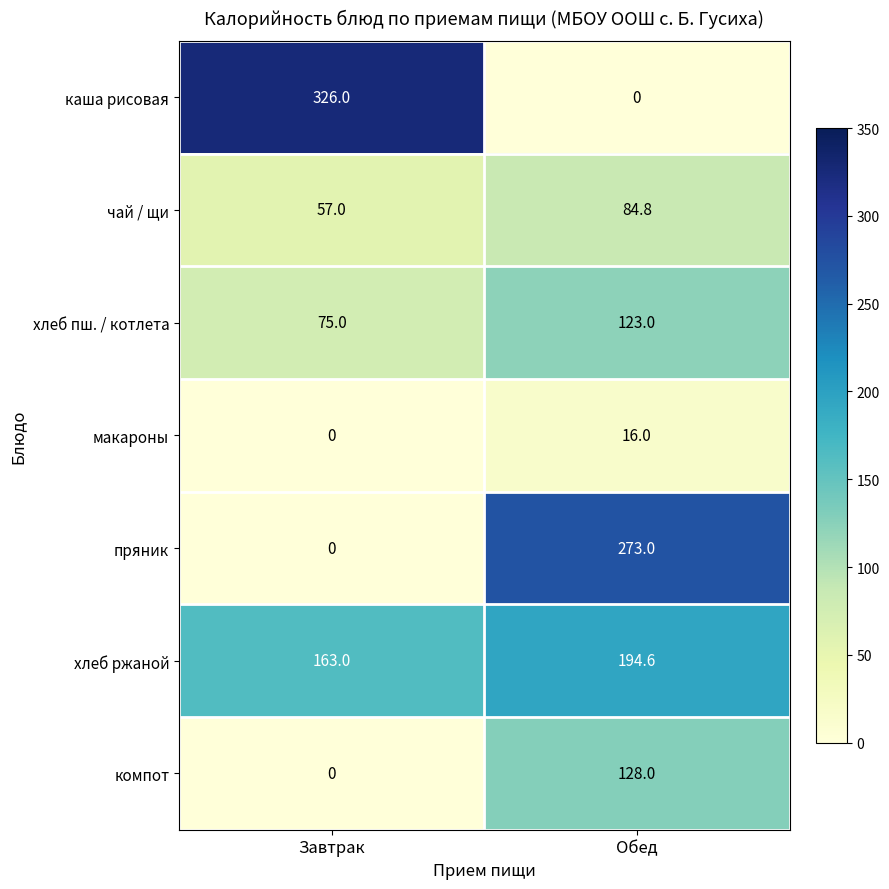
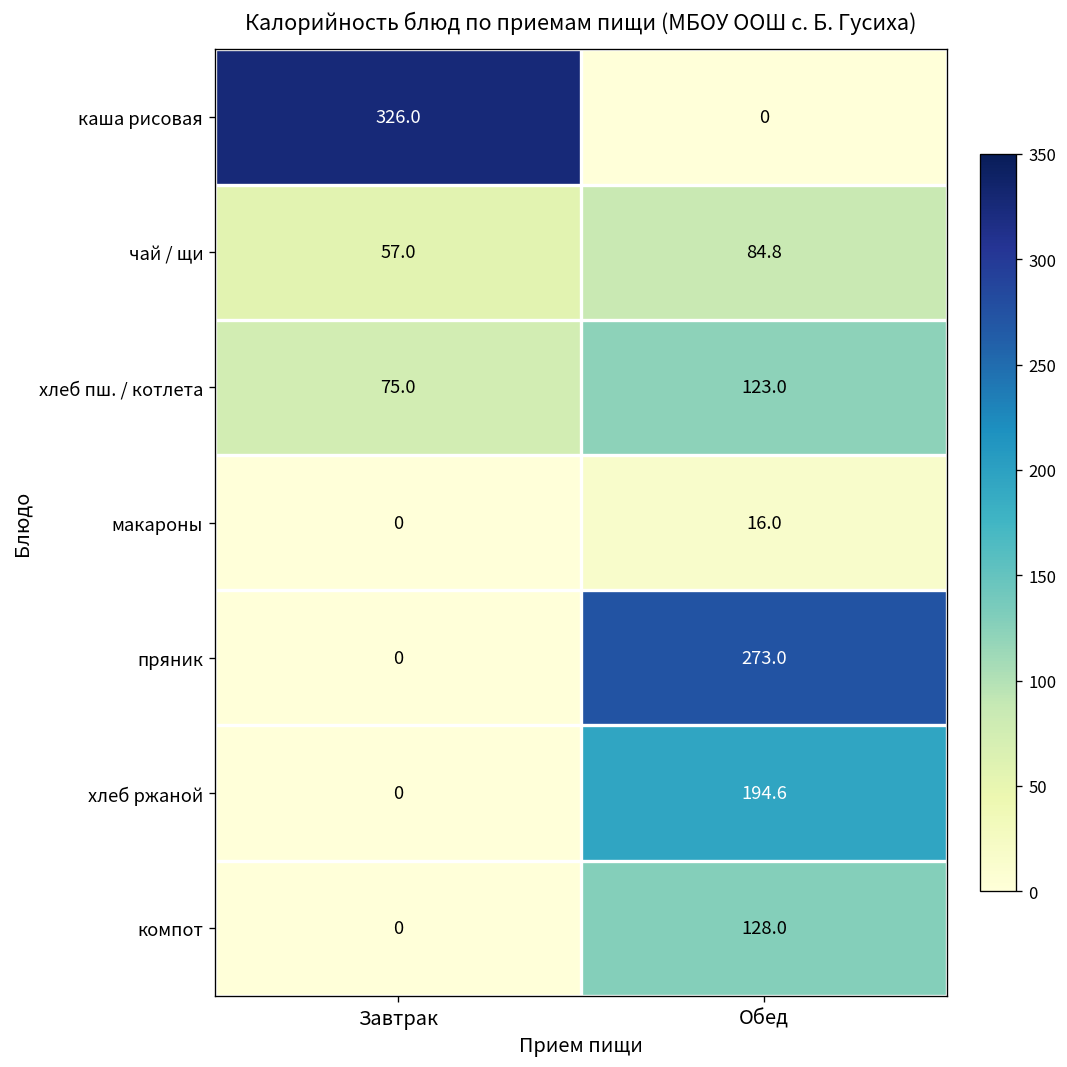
  {
    "каша рисовая": {
      "Завтрак": 326.0,
      "Обед": 0
    },
    "чай / щи": {
      "Завтрак": 57.0,
      "Обед": 84.8
    },
    "хлеб пш. / котлета": {
      "Завтрак": 75.0,
      "Обед": 123.0
    },
    "макароны": {
      "Завтрак": 0,
      "Обед": 16.0
    },
    "пряник": {
      "Завтрак": 0,
      "Обед": 273.0
    },
    "хлеб ржаной": {
-     "Завтрак": 163.0,
+     "Завтрак": 0,
      "Обед": 194.6
    },
    "компот": {
      "Завтрак": 0,
      "Обед": 128.0
    }
  }
